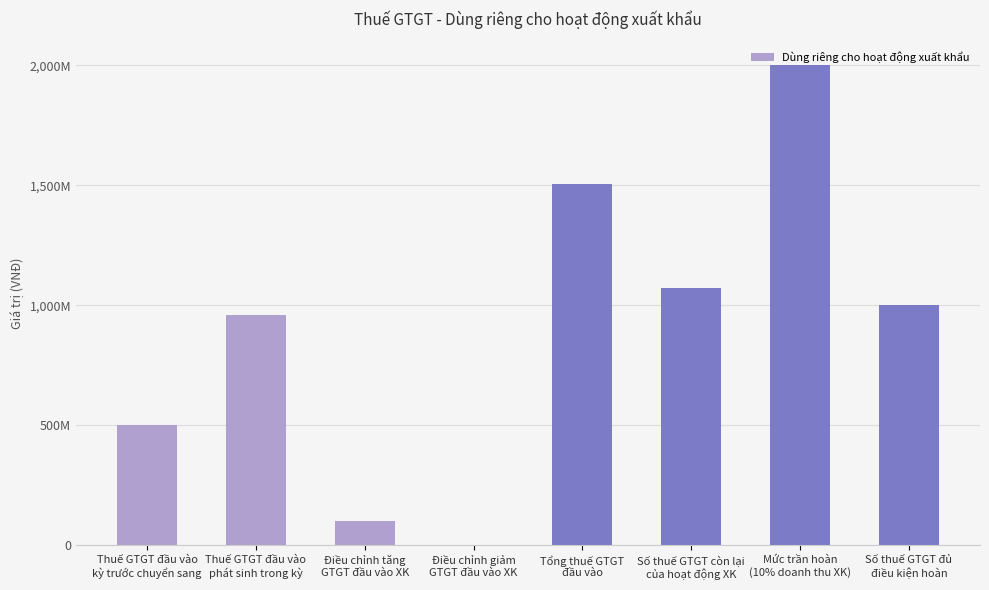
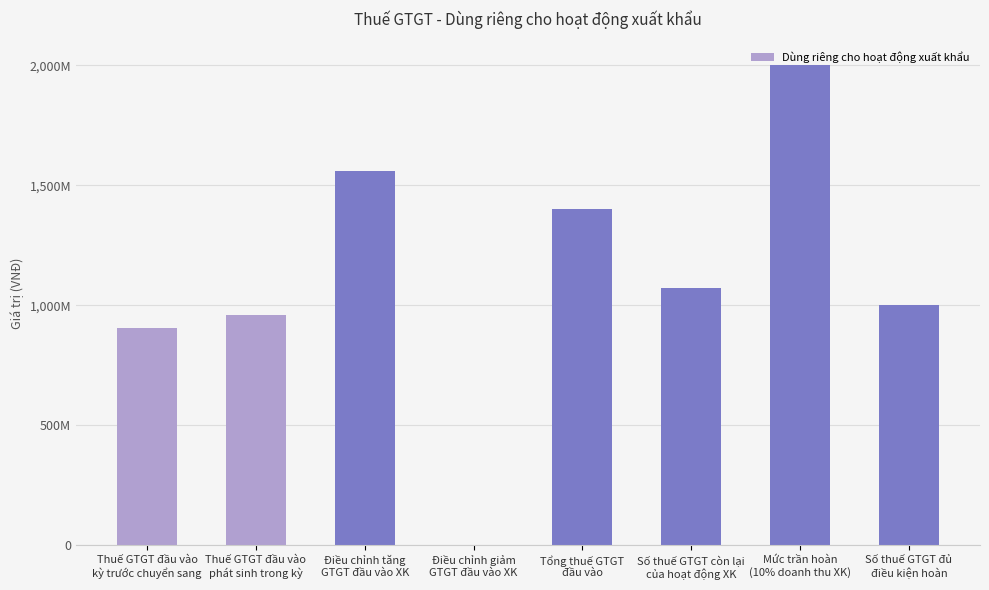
  {
-   "Thuế GTGT đầu vào kỳ trước chuyển sang": "500,000,000",
+   "Thuế GTGT đầu vào kỳ trước chuyển sang": "900,000,000",
    "Thuế GTGT đầu vào phát sinh trong kỳ": "960,000,000",
-   "Điều chỉnh tăng GTGT đầu vào XK": "100,000,000",
+   "Điều chỉnh tăng GTGT đầu vào XK": "1,560,000,000",
    "Điều chỉnh giảm GTGT đầu vào XK": "0",
-   "Tổng thuế GTGT đầu vào": "1,510,000,000",
+   "Tổng thuế GTGT đầu vào": "1,400,000,000",
    "Số thuế GTGT còn lại của hoạt động XK": "1,070,000,000",
    "Mức trần hoàn (10% doanh thu XK)": "2,000,000,000",
    "Số thuế GTGT đủ điều kiện hoàn": "1,000,000,000"
  }
